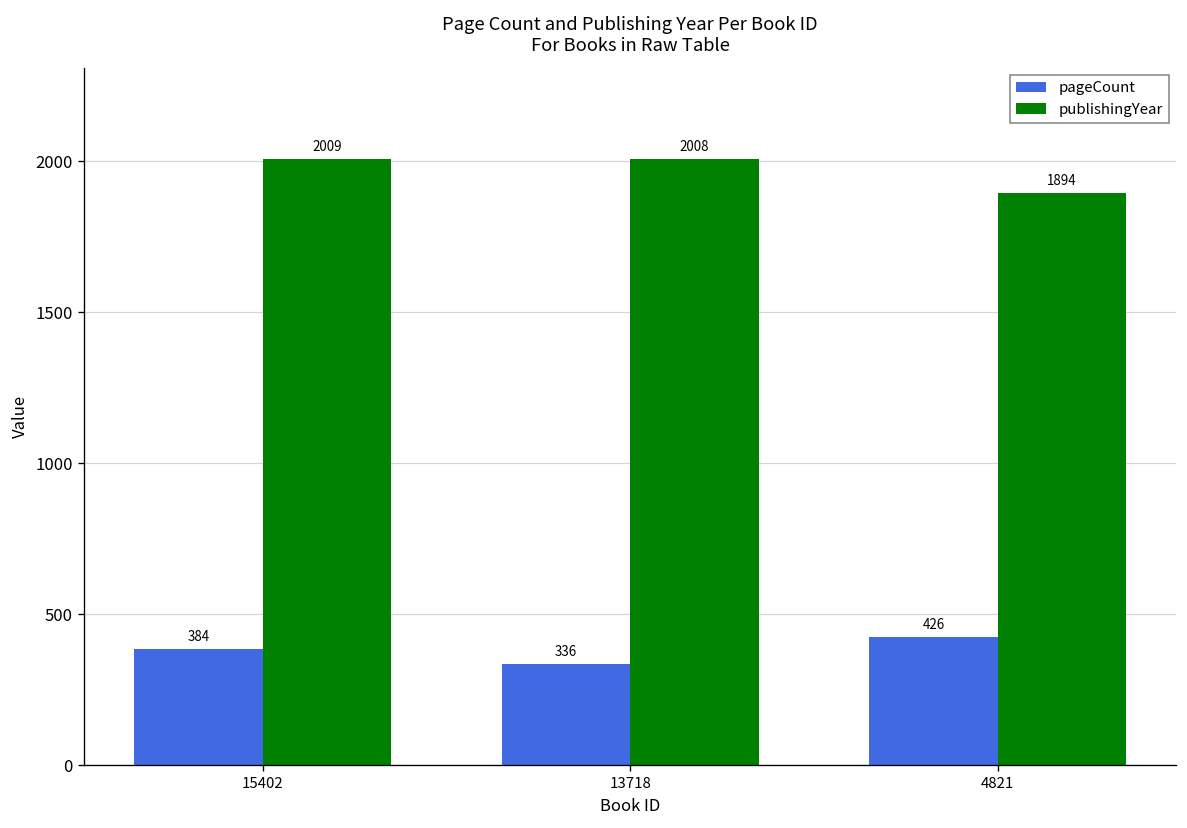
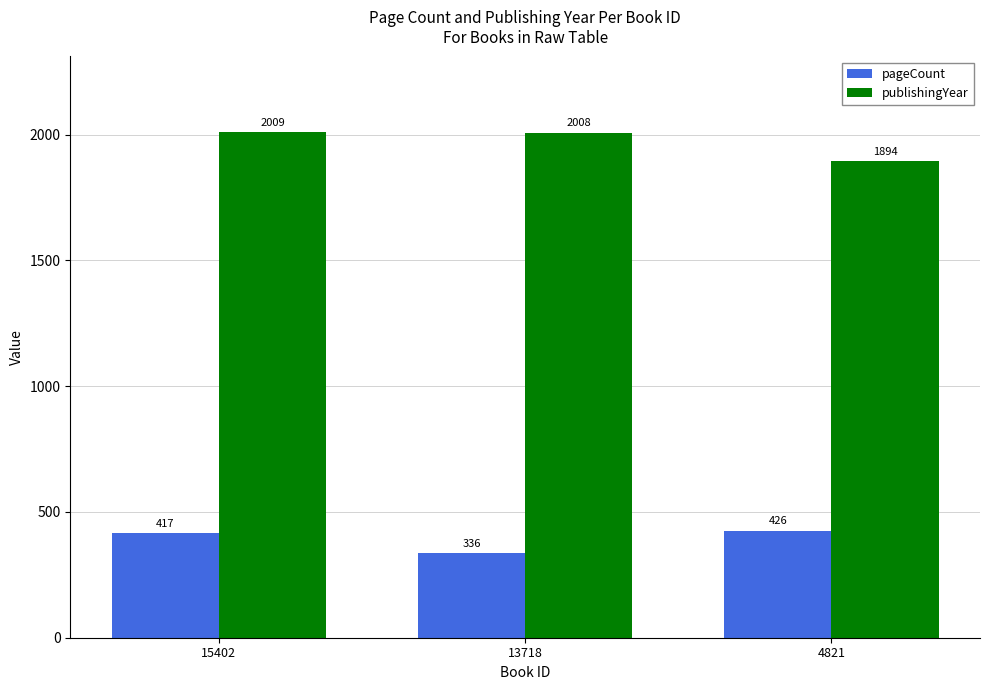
  {
    "pageCount": {
-     "15402": 384,
+     "15402": 417,
      "13718": 336,
      "4821": 426
    },
    "publishingYear": {
      "15402": 2009,
      "13718": 2008,
      "4821": 1894
    }
  }
